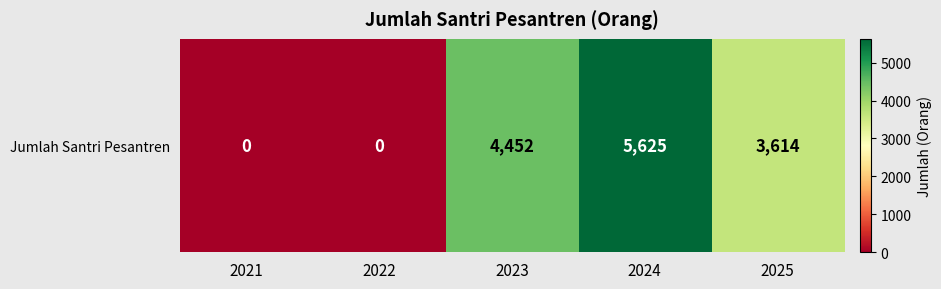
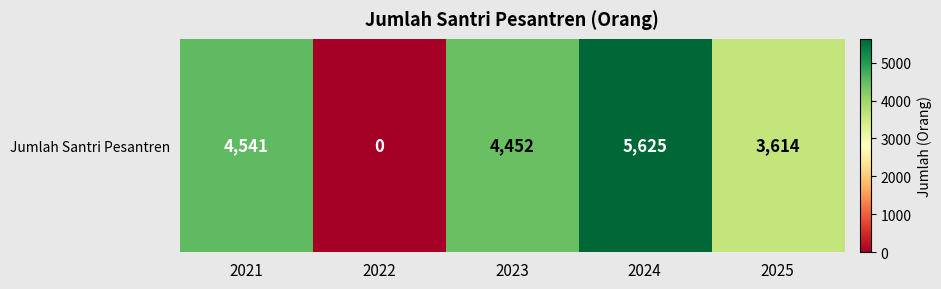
  {
    "Jumlah Santri Pesantren": {
-     "2021": "0",
+     "2021": "4,541",
      "2022": "0",
      "2023": "4,452",
      "2024": "5,625",
      "2025": "3,614"
    }
  }
